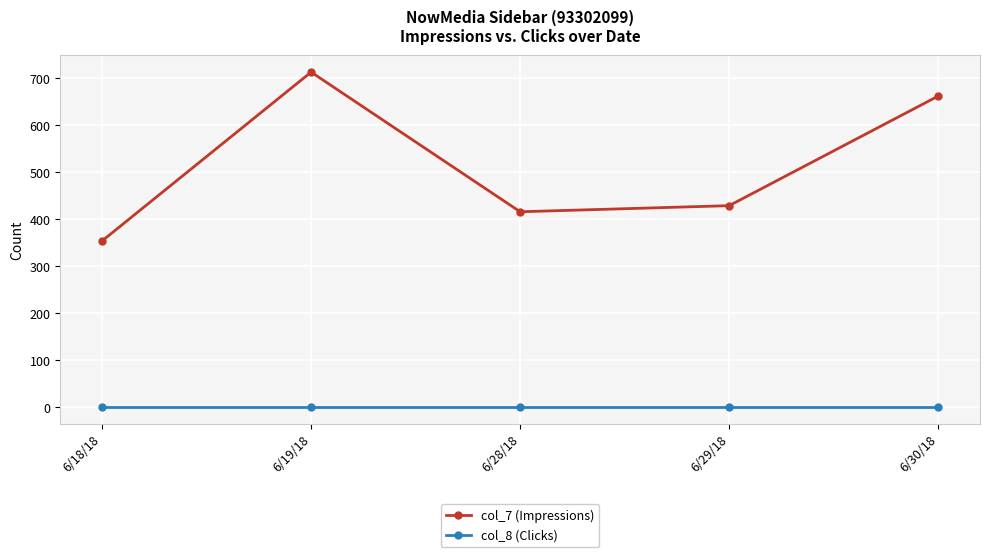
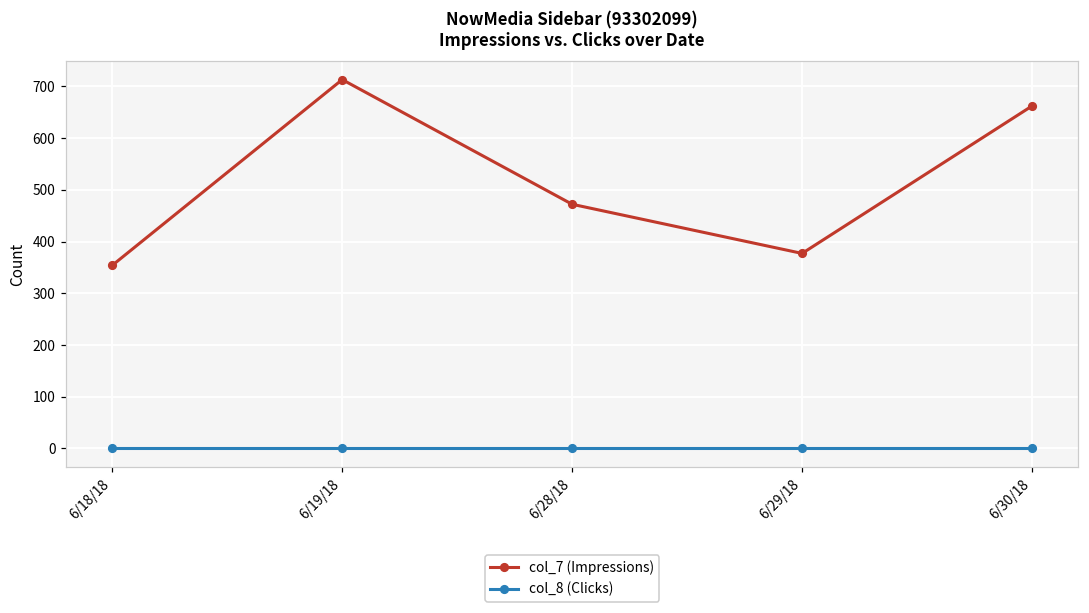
  {
    "col_7 (Impressions)": {
      "6/18/18": 350,
      "6/19/18": 710,
-     "6/28/18": 420,
-     "6/29/18": 430,
+     "6/28/18": 470,
+     "6/29/18": 380,
      "6/30/18": 660
    },
    "col_8 (Clicks)": {
      "6/18/18": 0,
      "6/19/18": 0,
      "6/28/18": 0,
      "6/29/18": 0,
      "6/30/18": 0
    }
  }
